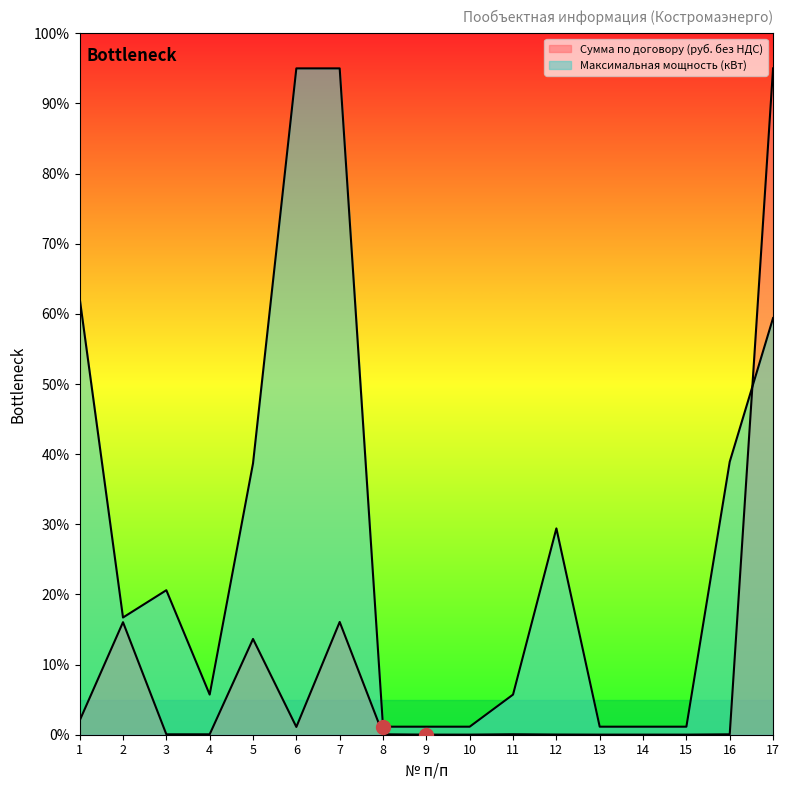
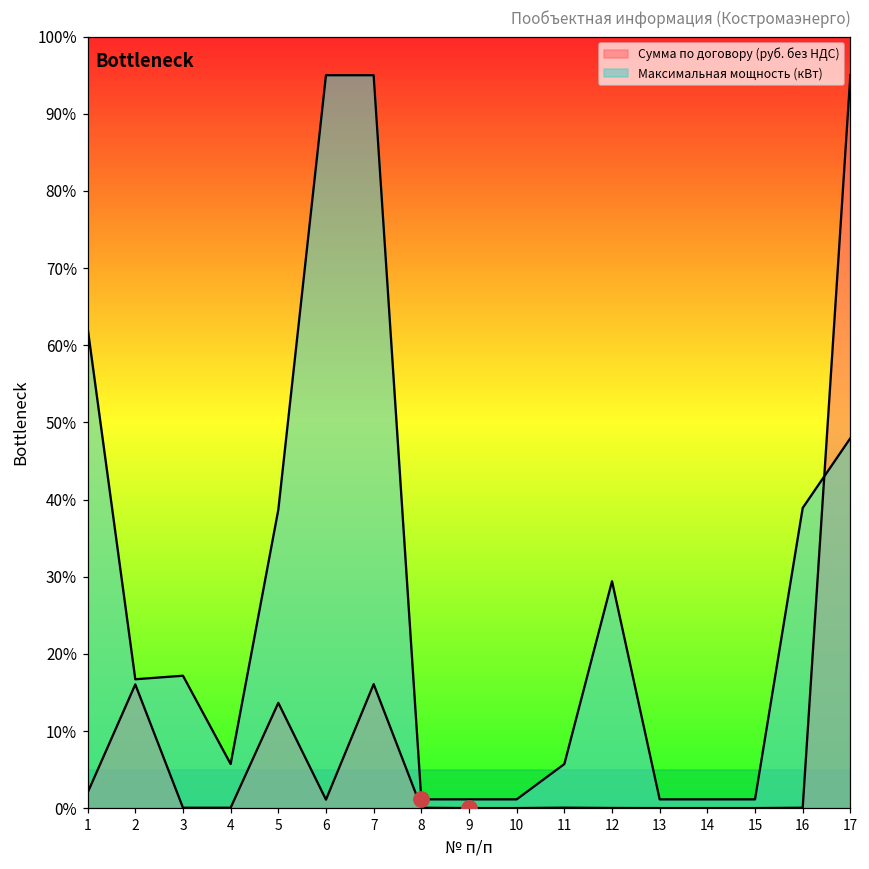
  {
    "Сумма по договору (руб. без НДС)": {
      "2": "16%",
      "5": "14%",
      "7": "16%",
      "17": "95%"
    },
    "Максимальная мощность (кВт)": {
      "1": "62%",
      "2": "17%",
-     "3": "21%",
+     "3": "17%",
      "4": "6%",
      "5": "39%",
      "6": "95%",
      "7": "95%",
      "11": "6%",
      "12": "29%",
      "16": "39%",
-     "17": "59%"
+     "17": "48%"
    }
  }
